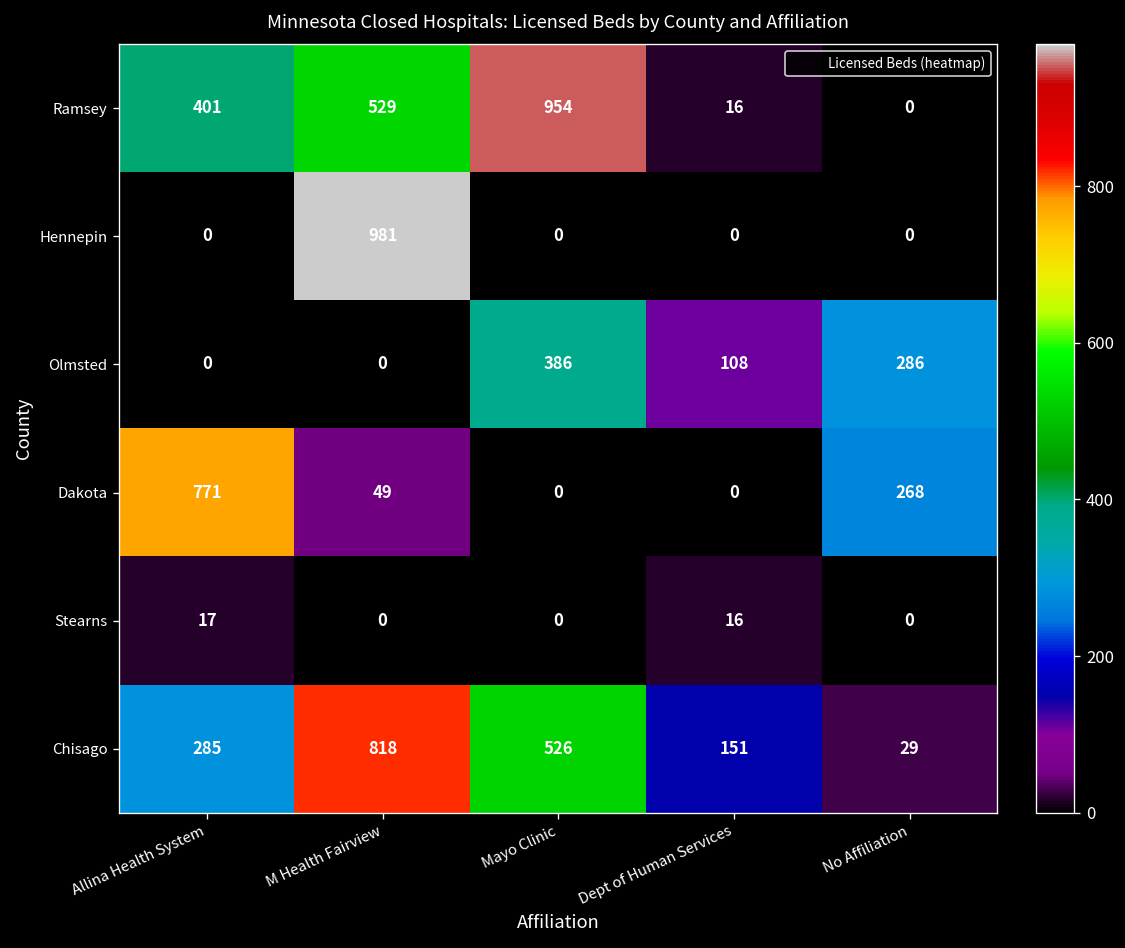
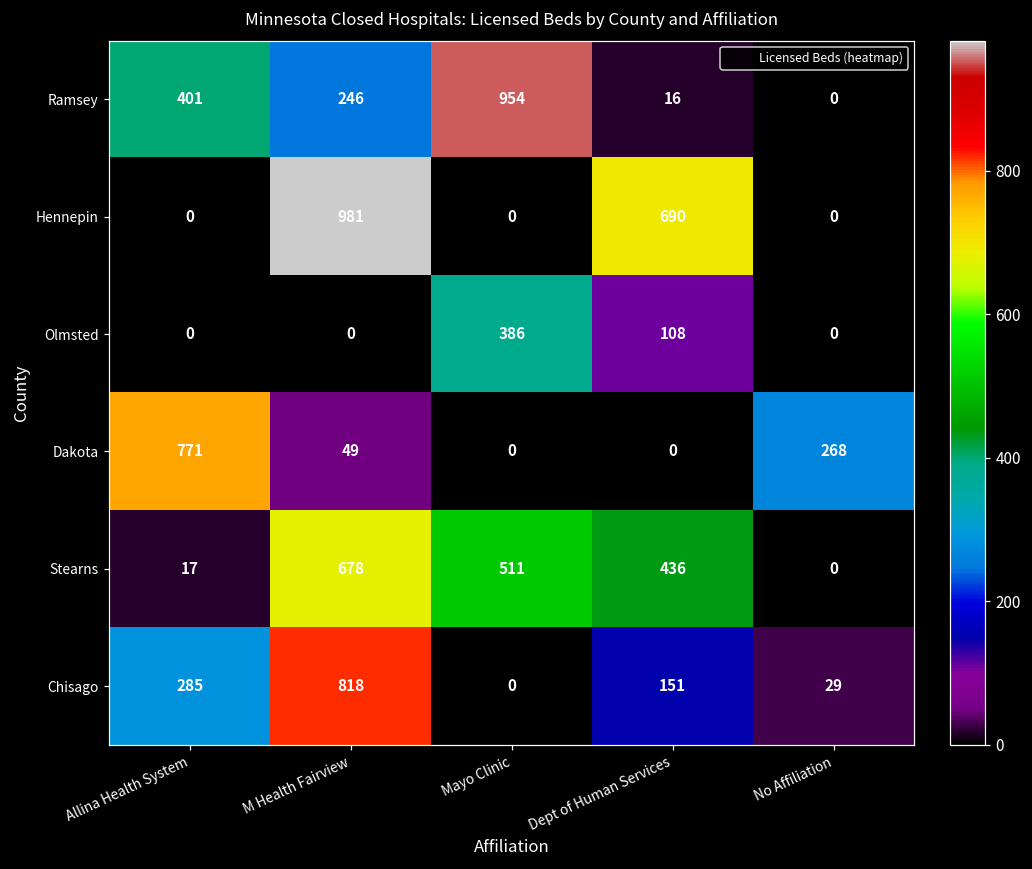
  {
    "Ramsey": {
      "Allina Health System": 401,
-     "M Health Fairview": 529,
+     "M Health Fairview": 246,
      "Mayo Clinic": 954,
      "Dept of Human Services": 16,
      "No Affiliation": 0
    },
    "Hennepin": {
      "Allina Health System": 0,
      "M Health Fairview": 981,
      "Mayo Clinic": 0,
-     "Dept of Human Services": 0,
+     "Dept of Human Services": 690,
      "No Affiliation": 0
    },
    "Olmsted": {
      "Allina Health System": 0,
      "M Health Fairview": 0,
      "Mayo Clinic": 386,
      "Dept of Human Services": 108,
-     "No Affiliation": 286
+     "No Affiliation": 0
    },
    "Dakota": {
      "Allina Health System": 771,
      "M Health Fairview": 49,
      "Mayo Clinic": 0,
      "Dept of Human Services": 0,
      "No Affiliation": 268
    },
    "Stearns": {
      "Allina Health System": 17,
-     "M Health Fairview": 0,
-     "Mayo Clinic": 0,
-     "Dept of Human Services": 16,
+     "M Health Fairview": 678,
+     "Mayo Clinic": 511,
+     "Dept of Human Services": 436,
      "No Affiliation": 0
    },
    "Chisago": {
      "Allina Health System": 285,
      "M Health Fairview": 818,
-     "Mayo Clinic": 526,
+     "Mayo Clinic": 0,
      "Dept of Human Services": 151,
      "No Affiliation": 29
    }
  }
